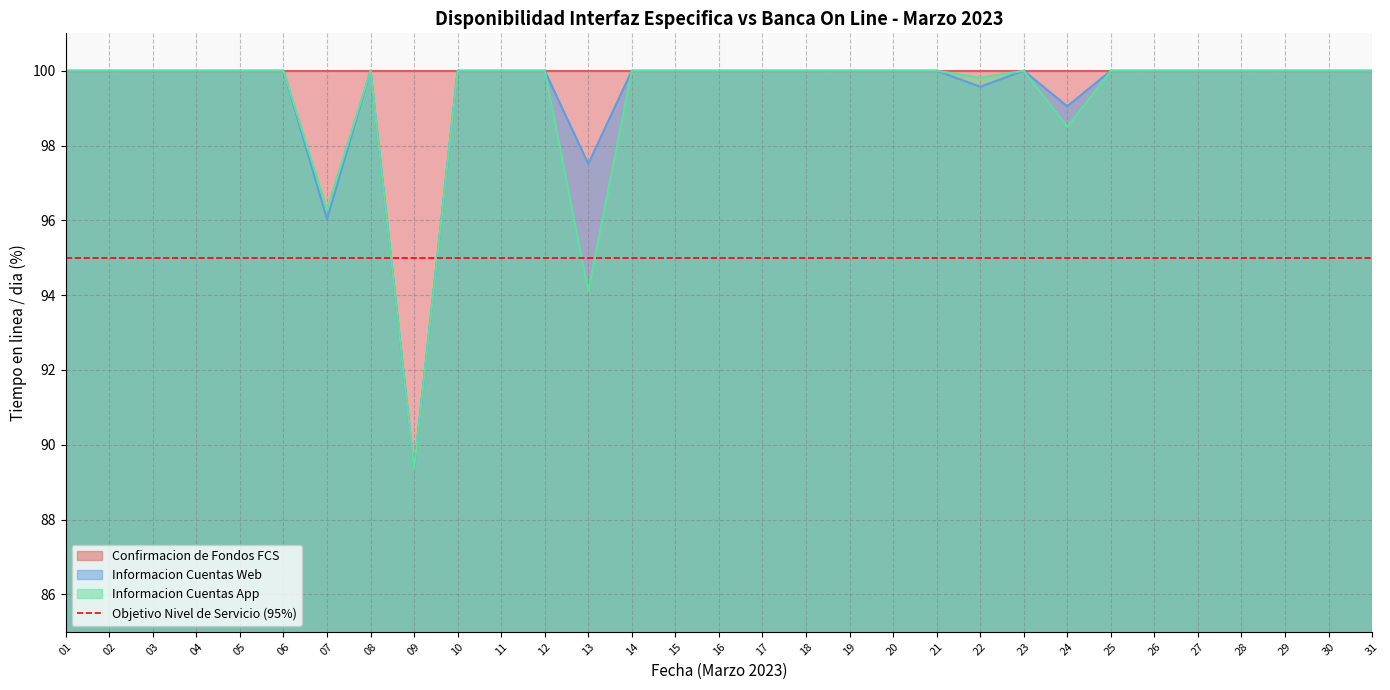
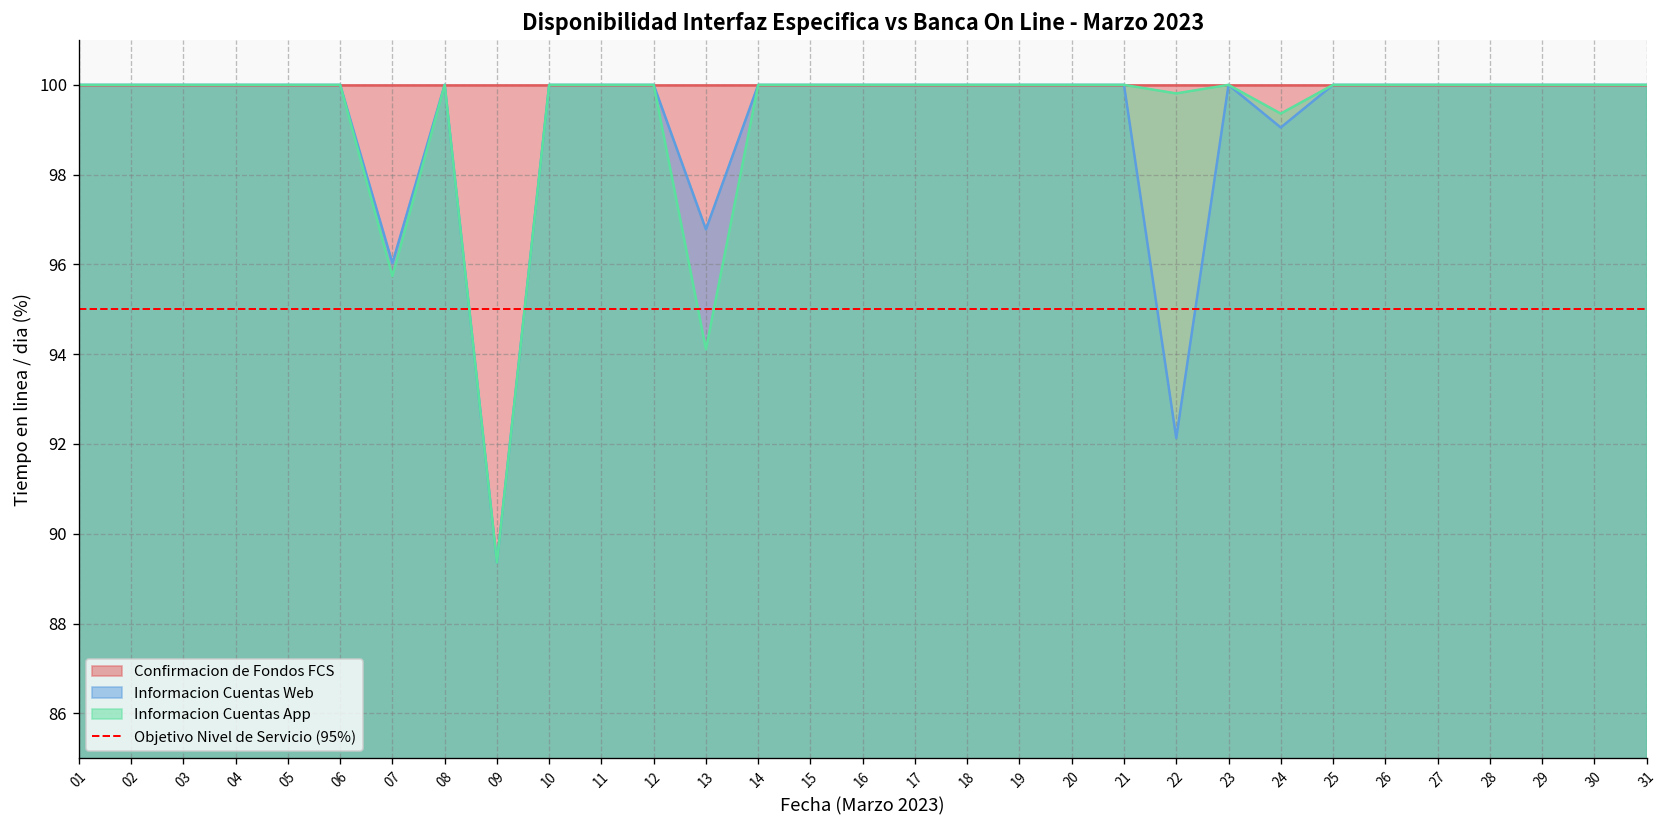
  {
    "Confirmacion de Fondos FCS": {
      "07": 100.0,
      "09": 100.0,
      "13": 100.0,
      "22": 100.0,
      "24": 100.0
    },
    "Informacion Cuentas Web": {
      "07": 96.0,
-     "13": 97.5,
-     "22": 99.6,
+     "13": 96.8,
+     "22": 92.1,
      "24": 99.1
    },
    "Informacion Cuentas App": {
-     "07": 96.3,
+     "07": 95.7,
      "13": 94.1,
      "22": 99.8,
-     "24": 98.5
+     "24": 99.4
    }
  }
